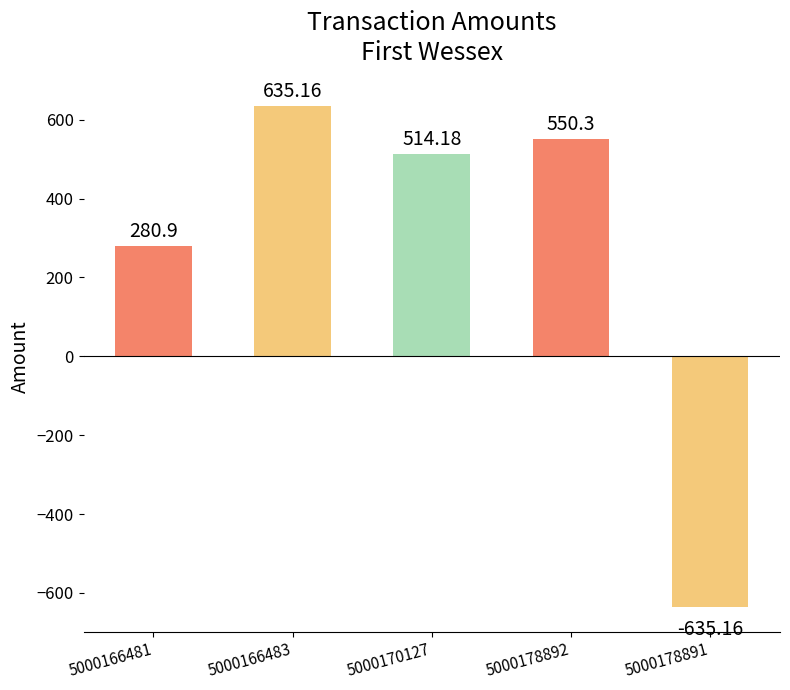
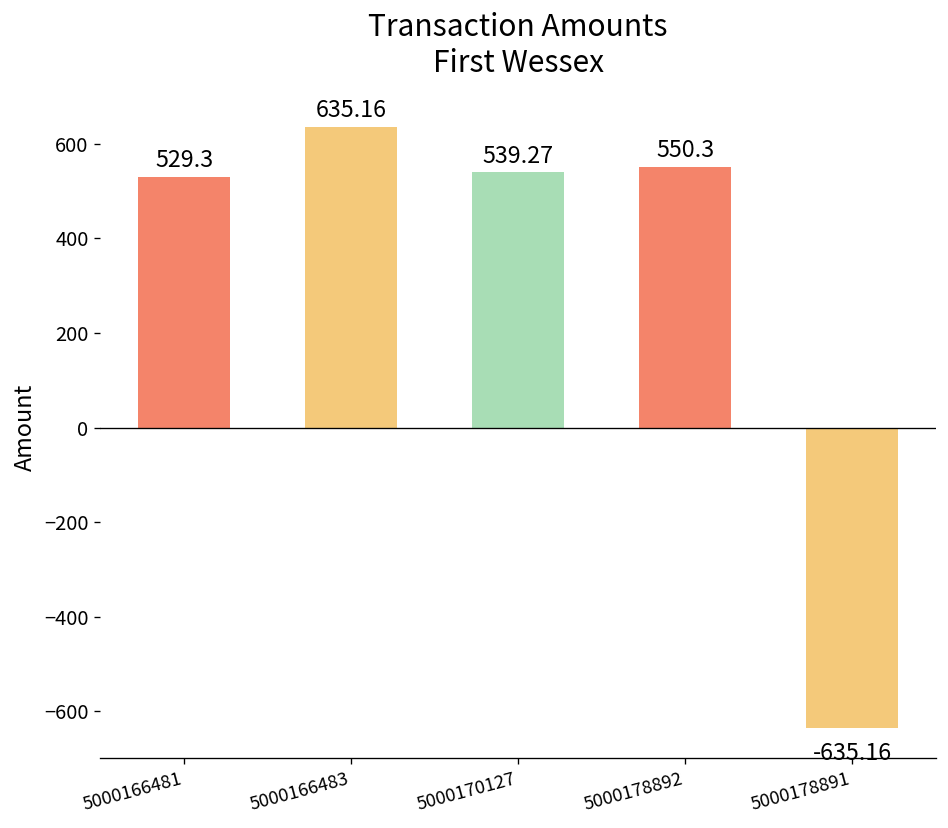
  {
-   "5000166481": 280.9,
+   "5000166481": 529.3,
    "5000166483": 635.16,
-   "5000170127": 514.18,
+   "5000170127": 539.27,
    "5000178892": 550.3,
    "5000178891": -635.16
  }
